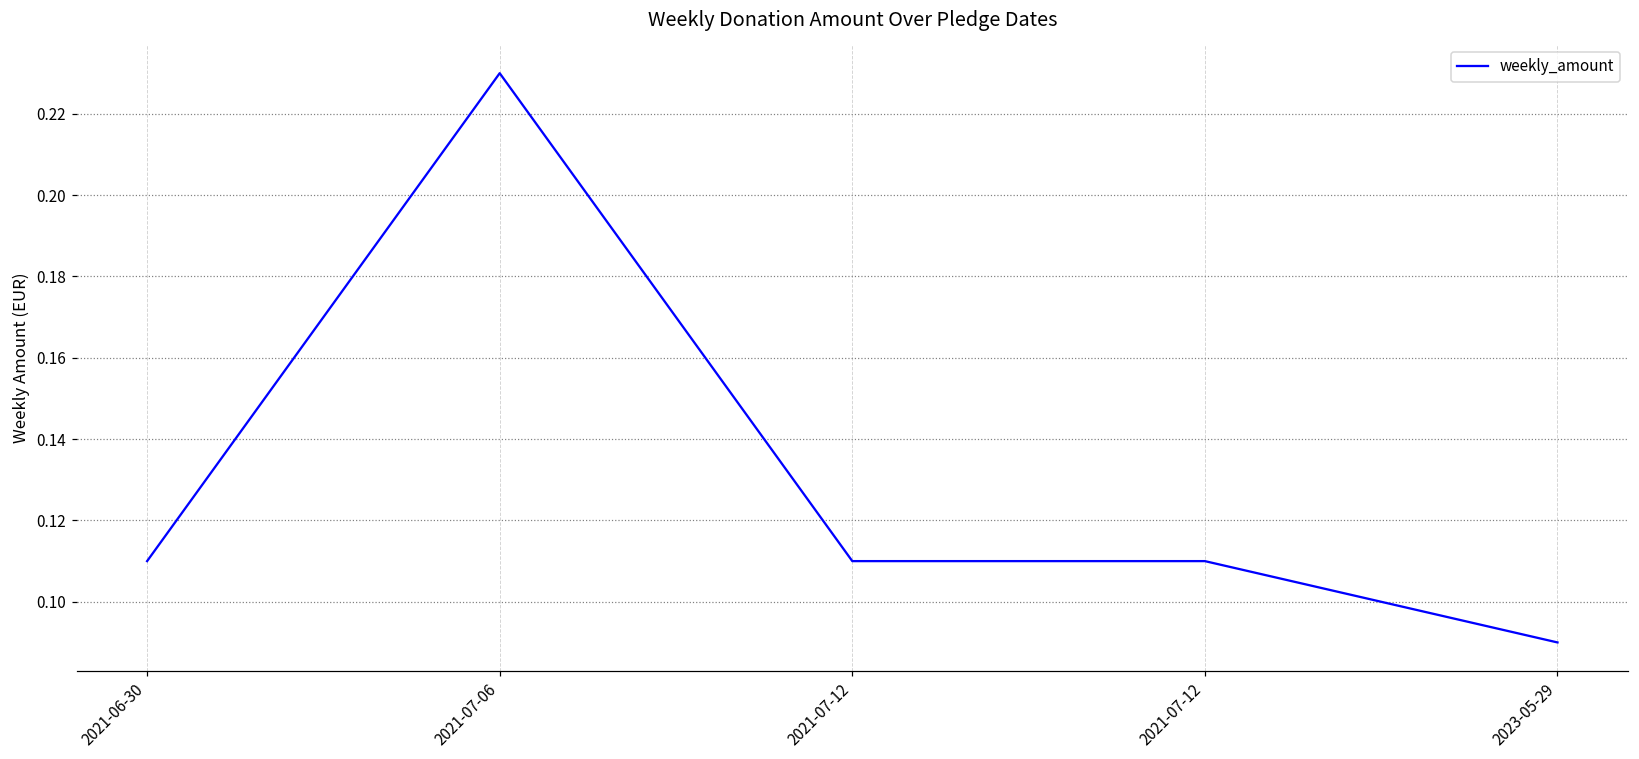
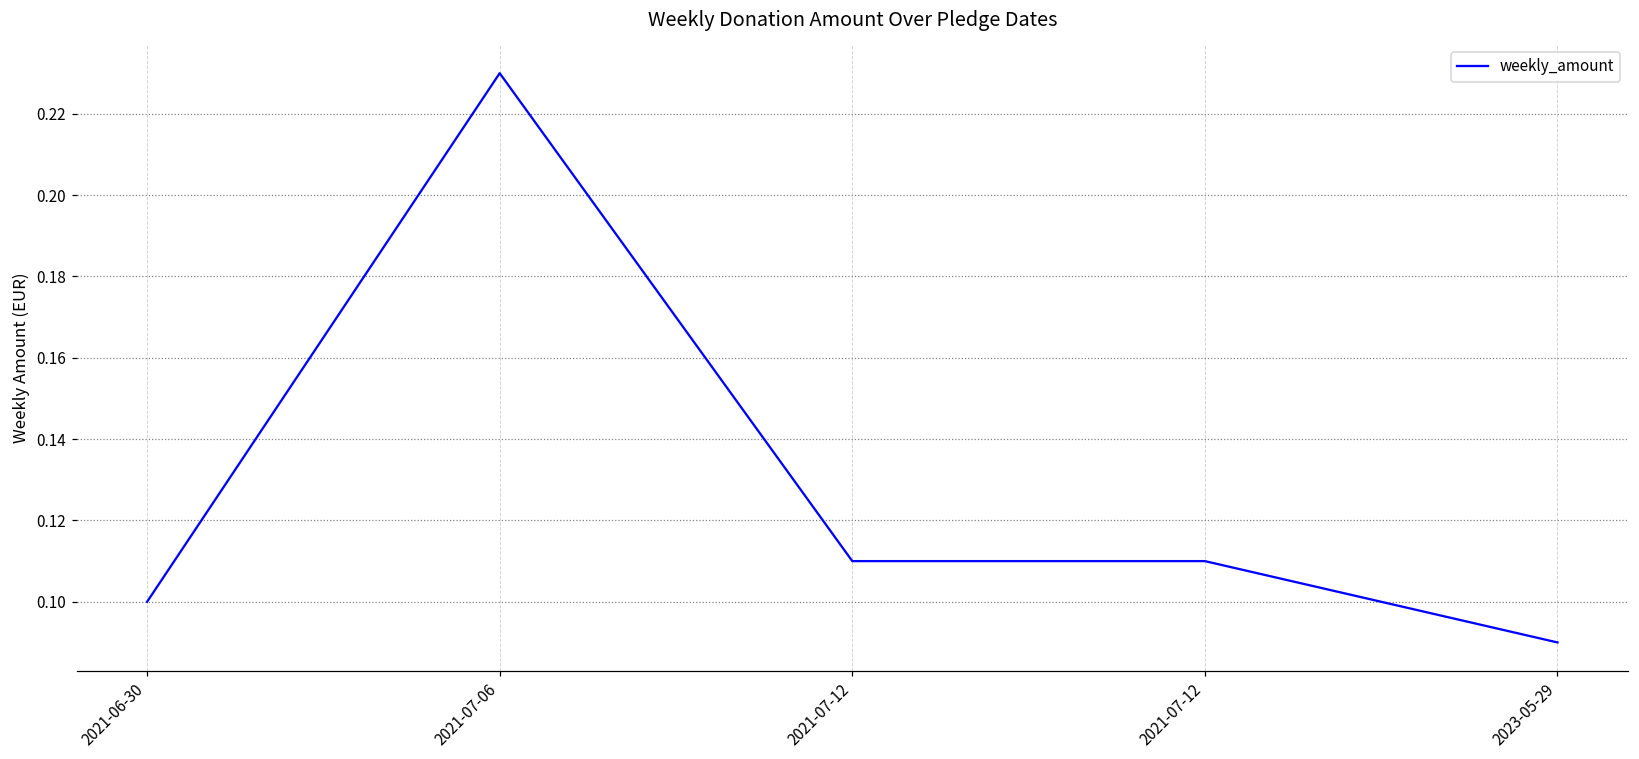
  {
-   "2021-06-30": 0.11,
+   "2021-06-30": 0.10,
    "2021-07-06": 0.23,
    "2023-05-29": 0.09
  }
